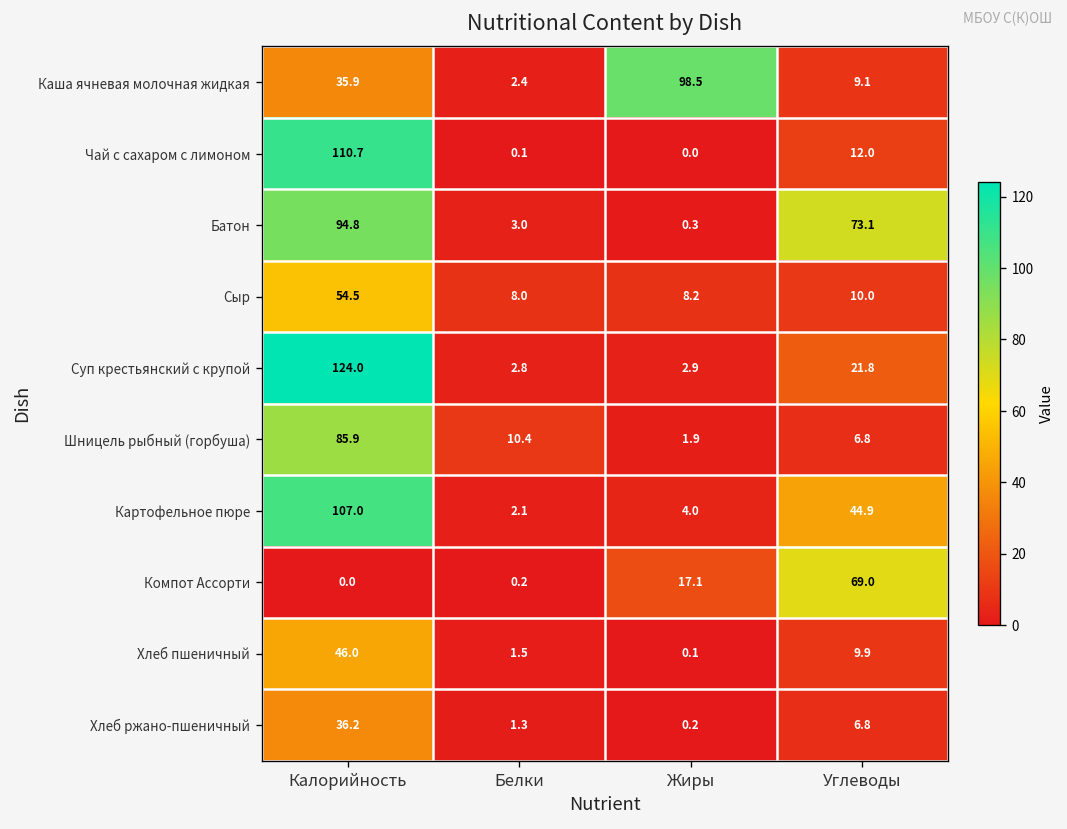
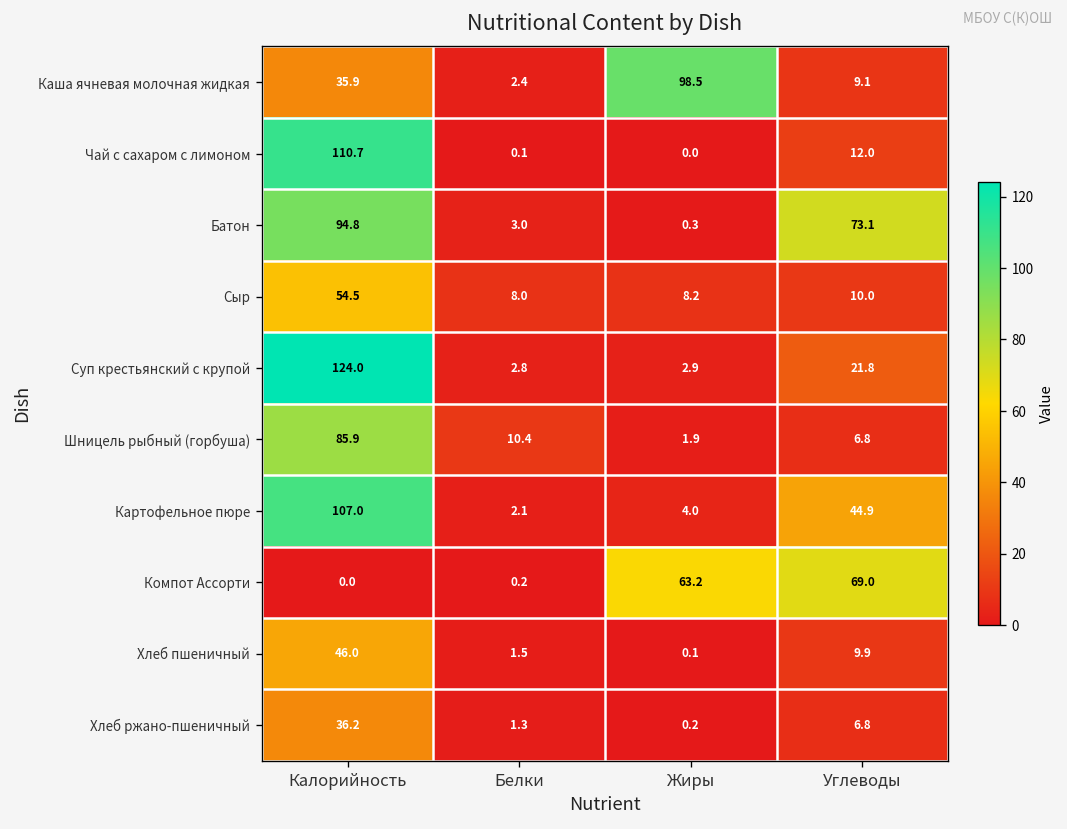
  {
    "Каша ячневая молочная жидкая": {
      "Калорийность": 35.9,
      "Белки": 2.4,
      "Жиры": 98.5,
      "Углеводы": 9.1
    },
    "Чай с сахаром с лимоном": {
      "Калорийность": 110.7,
      "Белки": 0.1,
      "Жиры": 0.0,
      "Углеводы": 12.0
    },
    "Батон": {
      "Калорийность": 94.8,
      "Белки": 3.0,
      "Жиры": 0.3,
      "Углеводы": 73.1
    },
    "Сыр": {
      "Калорийность": 54.5,
      "Белки": 8.0,
      "Жиры": 8.2,
      "Углеводы": 10.0
    },
    "Суп крестьянский с крупой": {
      "Калорийность": 124.0,
      "Белки": 2.8,
      "Жиры": 2.9,
      "Углеводы": 21.8
    },
    "Шницель рыбный (горбуша)": {
      "Калорийность": 85.9,
      "Белки": 10.4,
      "Жиры": 1.9,
      "Углеводы": 6.8
    },
    "Картофельное пюре": {
      "Калорийность": 107.0,
      "Белки": 2.1,
      "Жиры": 4.0,
      "Углеводы": 44.9
    },
    "Компот Ассорти": {
      "Калорийность": 0.0,
      "Белки": 0.2,
-     "Жиры": 17.1,
+     "Жиры": 63.2,
      "Углеводы": 69.0
    },
    "Хлеб пшеничный": {
      "Калорийность": 46.0,
      "Белки": 1.5,
      "Жиры": 0.1,
      "Углеводы": 9.9
    },
    "Хлеб ржано-пшеничный": {
      "Калорийность": 36.2,
      "Белки": 1.3,
      "Жиры": 0.2,
      "Углеводы": 6.8
    }
  }
